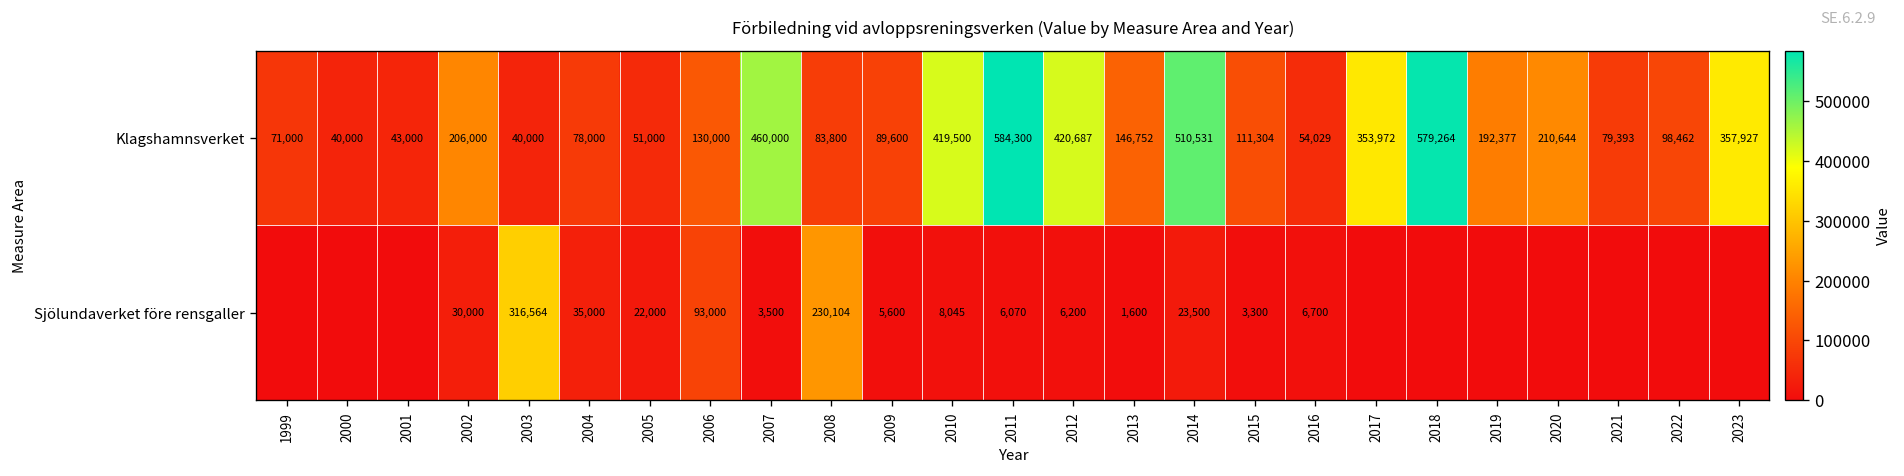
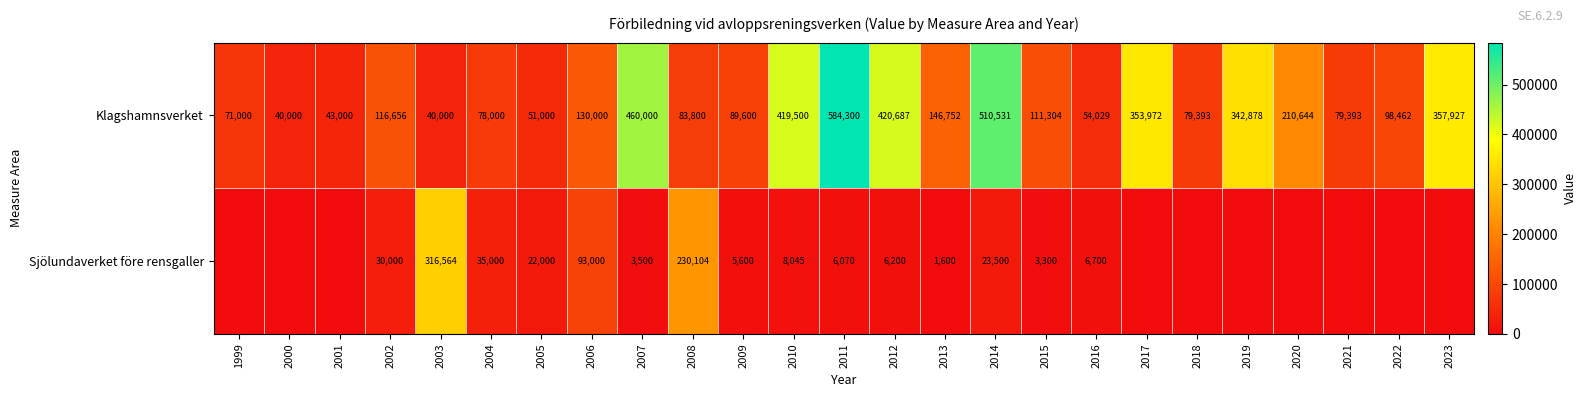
  {
    "Klagshamnsverket": {
      "1999": "71,000",
      "2000": "40,000",
      "2001": "43,000",
-     "2002": "206,000",
+     "2002": "116,656",
      "2003": "40,000",
      "2004": "78,000",
      "2005": "51,000",
      "2006": "130,000",
      "2007": "460,000",
      "2008": "83,800",
      "2009": "89,600",
      "2010": "419,500",
      "2011": "584,300",
      "2012": "420,687",
      "2013": "146,752",
      "2014": "510,531",
      "2015": "111,304",
      "2016": "54,029",
      "2017": "353,972",
-     "2018": "579,264",
-     "2019": "192,377",
+     "2018": "79,393",
+     "2019": "342,878",
      "2020": "210,644",
      "2021": "79,393",
      "2022": "98,462",
      "2023": "357,927"
    },
    "Sjölundaverket före rensgaller": {
      "2002": "30,000",
      "2003": "316,564",
      "2004": "35,000",
      "2005": "22,000",
      "2006": "93,000",
      "2007": "3,500",
      "2008": "230,104",
      "2009": "5,600",
      "2010": "8,045",
      "2011": "6,070",
      "2012": "6,200",
      "2013": "1,600",
      "2014": "23,500",
      "2015": "3,300",
      "2016": "6,700"
    }
  }
